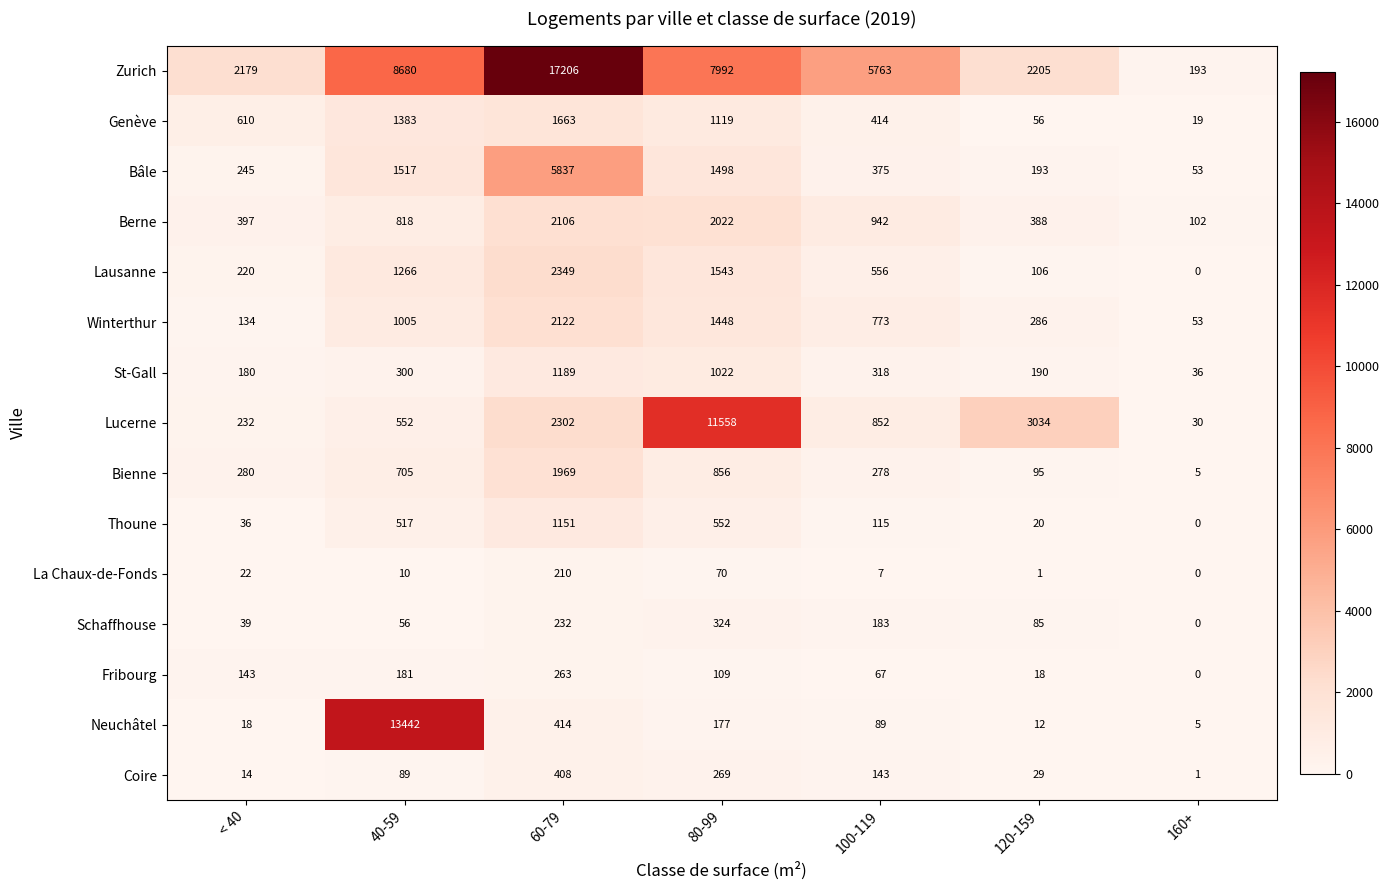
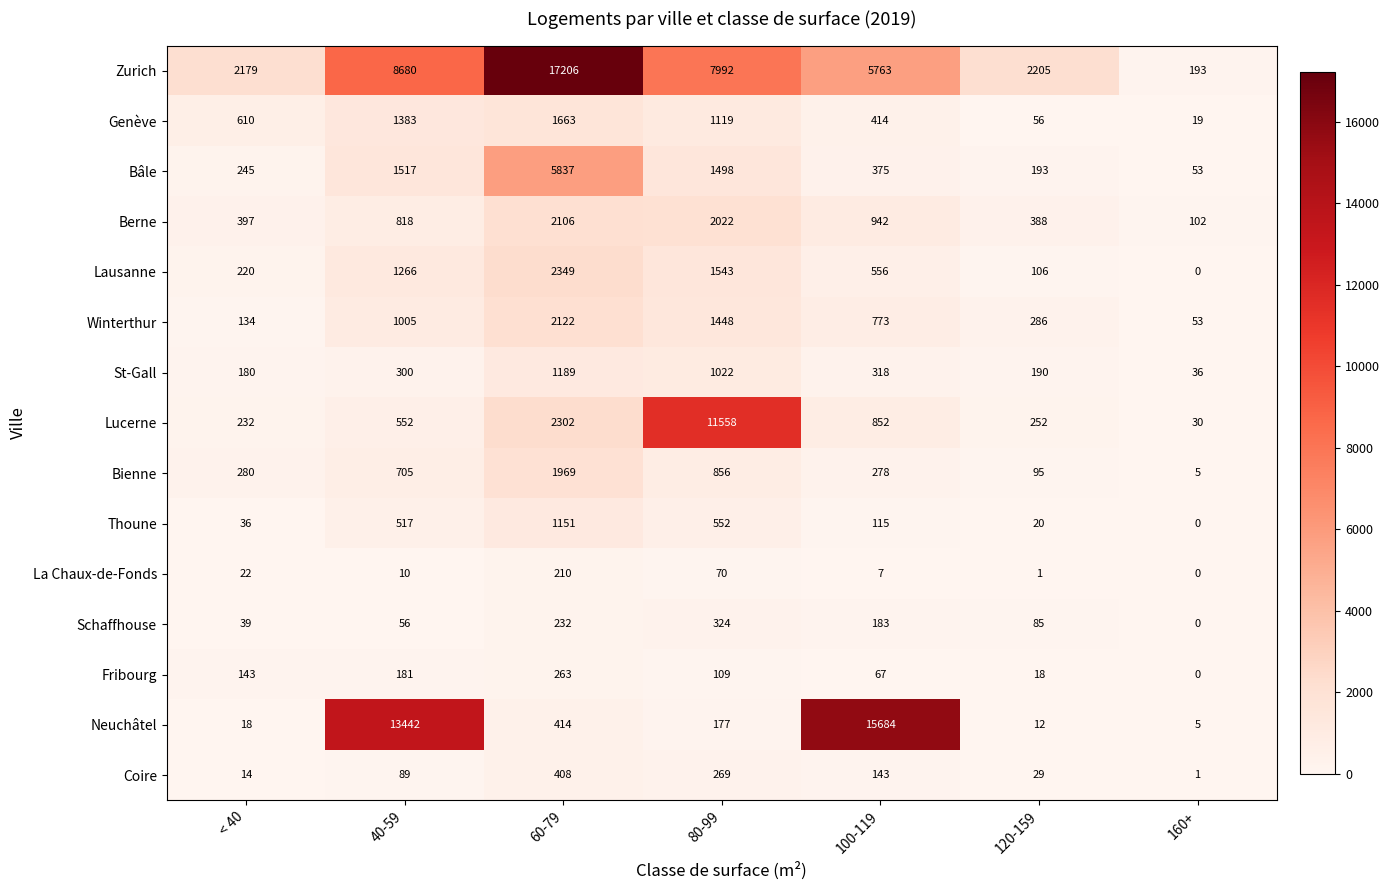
  {
    "Zurich": {
      "< 40": 2179,
      "40-59": 8680,
      "60-79": 17206,
      "80-99": 7992,
      "100-119": 5763,
      "120-159": 2205,
      "160+": 193
    },
    "Genève": {
      "< 40": 610,
      "40-59": 1383,
      "60-79": 1663,
      "80-99": 1119,
      "100-119": 414,
      "120-159": 56,
      "160+": 19
    },
    "Bâle": {
      "< 40": 245,
      "40-59": 1517,
      "60-79": 5837,
      "80-99": 1498,
      "100-119": 375,
      "120-159": 193,
      "160+": 53
    },
    "Berne": {
      "< 40": 397,
      "40-59": 818,
      "60-79": 2106,
      "80-99": 2022,
      "100-119": 942,
      "120-159": 388,
      "160+": 102
    },
    "Lausanne": {
      "< 40": 220,
      "40-59": 1266,
      "60-79": 2349,
      "80-99": 1543,
      "100-119": 556,
      "120-159": 106,
      "160+": 0
    },
    "Winterthur": {
      "< 40": 134,
      "40-59": 1005,
      "60-79": 2122,
      "80-99": 1448,
      "100-119": 773,
      "120-159": 286,
      "160+": 53
    },
    "St-Gall": {
      "< 40": 180,
      "40-59": 300,
      "60-79": 1189,
      "80-99": 1022,
      "100-119": 318,
      "120-159": 190,
      "160+": 36
    },
    "Lucerne": {
      "< 40": 232,
      "40-59": 552,
      "60-79": 2302,
      "80-99": 11558,
      "100-119": 852,
-     "120-159": 3034,
+     "120-159": 252,
      "160+": 30
    },
    "Bienne": {
      "< 40": 280,
      "40-59": 705,
      "60-79": 1969,
      "80-99": 856,
      "100-119": 278,
      "120-159": 95,
      "160+": 5
    },
    "Thoune": {
      "< 40": 36,
      "40-59": 517,
      "60-79": 1151,
      "80-99": 552,
      "100-119": 115,
      "120-159": 20,
      "160+": 0
    },
    "La Chaux-de-Fonds": {
      "< 40": 22,
      "40-59": 10,
      "60-79": 210,
      "80-99": 70,
      "100-119": 7,
      "120-159": 1,
      "160+": 0
    },
    "Schaffhouse": {
      "< 40": 39,
      "40-59": 56,
      "60-79": 232,
      "80-99": 324,
      "100-119": 183,
      "120-159": 85,
      "160+": 0
    },
    "Fribourg": {
      "< 40": 143,
      "40-59": 181,
      "60-79": 263,
      "80-99": 109,
      "100-119": 67,
      "120-159": 18,
      "160+": 0
    },
    "Neuchâtel": {
      "< 40": 18,
      "40-59": 13442,
      "60-79": 414,
      "80-99": 177,
-     "100-119": 89,
+     "100-119": 15684,
      "120-159": 12,
      "160+": 5
    },
    "Coire": {
      "< 40": 14,
      "40-59": 89,
      "60-79": 408,
      "80-99": 269,
      "100-119": 143,
      "120-159": 29,
      "160+": 1
    }
  }
